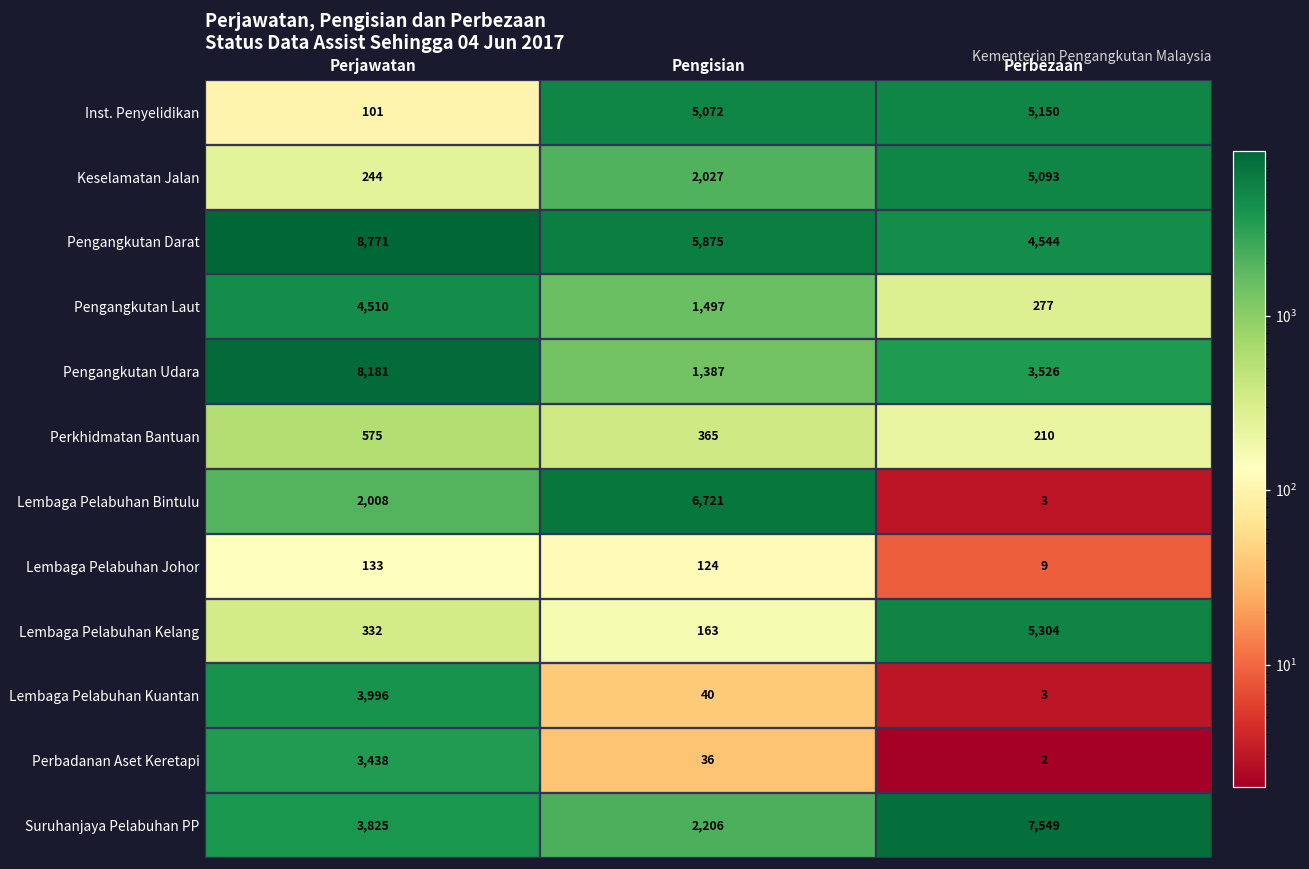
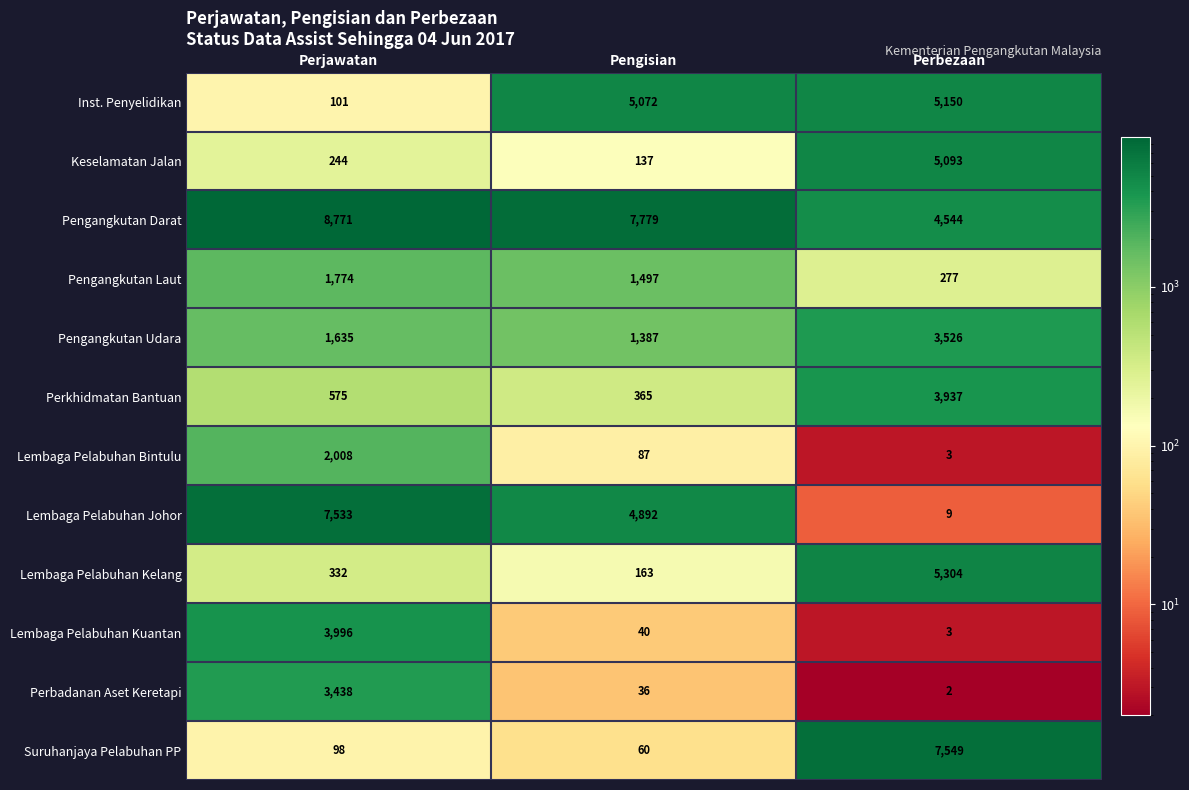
  {
    "Inst. Penyelidikan": {
      "Perjawatan": "101",
      "Pengisian": "5,072",
      "Perbezaan": "5,150"
    },
    "Keselamatan Jalan": {
      "Perjawatan": "244",
-     "Pengisian": "2,027",
+     "Pengisian": "137",
      "Perbezaan": "5,093"
    },
    "Pengangkutan Darat": {
      "Perjawatan": "8,771",
-     "Pengisian": "5,875",
+     "Pengisian": "7,779",
      "Perbezaan": "4,544"
    },
    "Pengangkutan Laut": {
-     "Perjawatan": "4,510",
+     "Perjawatan": "1,774",
      "Pengisian": "1,497",
      "Perbezaan": "277"
    },
    "Pengangkutan Udara": {
-     "Perjawatan": "8,181",
+     "Perjawatan": "1,635",
      "Pengisian": "1,387",
      "Perbezaan": "3,526"
    },
    "Perkhidmatan Bantuan": {
      "Perjawatan": "575",
      "Pengisian": "365",
-     "Perbezaan": "210"
+     "Perbezaan": "3,937"
    },
    "Lembaga Pelabuhan Bintulu": {
      "Perjawatan": "2,008",
-     "Pengisian": "6,721",
+     "Pengisian": "87",
      "Perbezaan": "3"
    },
    "Lembaga Pelabuhan Johor": {
-     "Perjawatan": "133",
-     "Pengisian": "124",
+     "Perjawatan": "7,533",
+     "Pengisian": "4,892",
      "Perbezaan": "9"
    },
    "Lembaga Pelabuhan Kelang": {
      "Perjawatan": "332",
      "Pengisian": "163",
      "Perbezaan": "5,304"
    },
    "Lembaga Pelabuhan Kuantan": {
      "Perjawatan": "3,996",
      "Pengisian": "40",
      "Perbezaan": "3"
    },
    "Perbadanan Aset Keretapi": {
      "Perjawatan": "3,438",
      "Pengisian": "36",
      "Perbezaan": "2"
    },
    "Suruhanjaya Pelabuhan PP": {
-     "Perjawatan": "3,825",
-     "Pengisian": "2,206",
+     "Perjawatan": "98",
+     "Pengisian": "60",
      "Perbezaan": "7,549"
    }
  }
